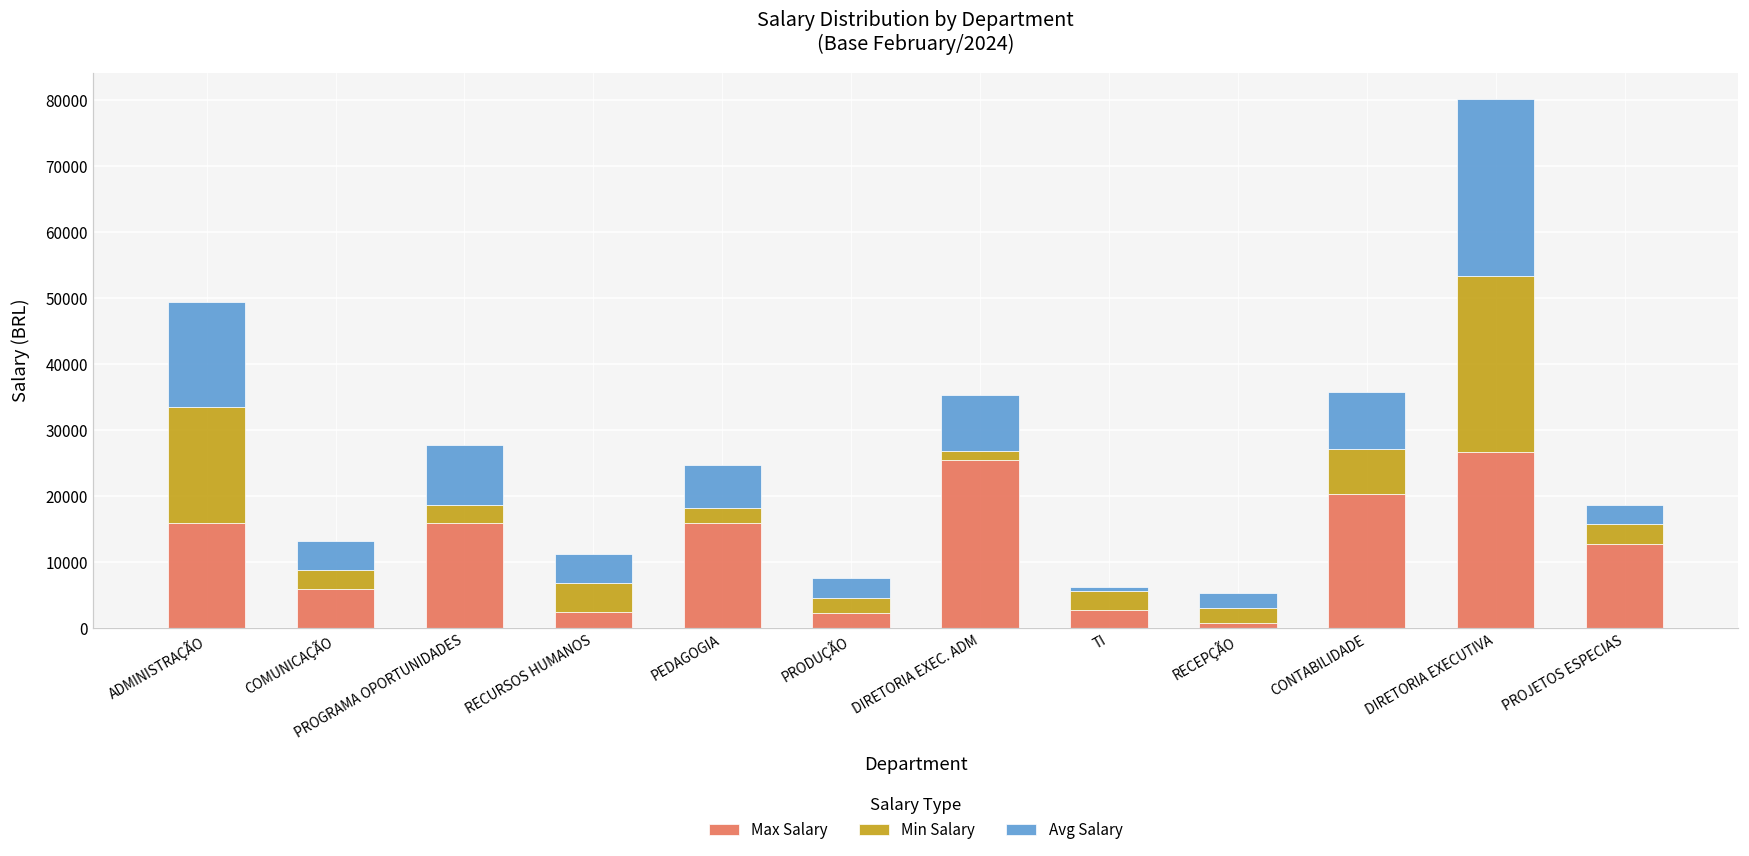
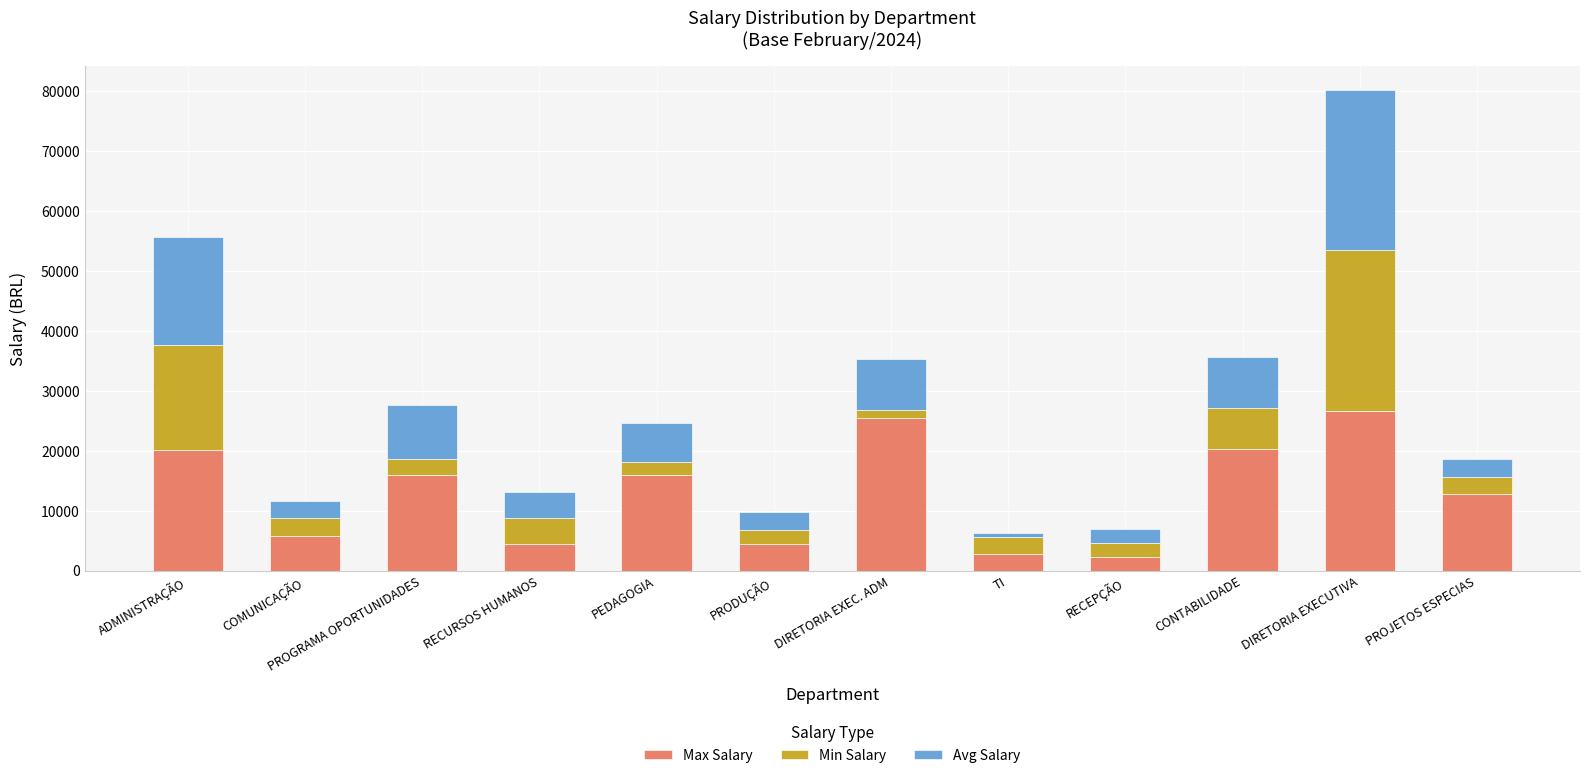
  {
    "Max Salary": {
-     "ADMINISTRAÇÃO": 16000,
+     "ADMINISTRAÇÃO": 20000,
      "COMUNICAÇÃO": 6000,
      "PROGRAMA OPORTUNIDADES": 16000,
-     "RECURSOS HUMANOS": 2000,
+     "RECURSOS HUMANOS": 4000,
      "PEDAGOGIA": 16000,
-     "PRODUÇÃO": 2000,
+     "PRODUÇÃO": 4000,
      "DIRETORIA EXEC. ADM": 25000,
      "TI": 3000,
-     "RECEPÇÃO": 1000,
+     "RECEPÇÃO": 2000,
      "CONTABILIDADE": 20000,
      "DIRETORIA EXECUTIVA": 27000,
      "PROJETOS ESPECIAS": 13000
    },
    "Min Salary": {
      "ADMINISTRAÇÃO": 18000,
      "COMUNICAÇÃO": 3000,
      "PROGRAMA OPORTUNIDADES": 3000,
      "RECURSOS HUMANOS": 4000,
      "PEDAGOGIA": 2000,
      "PRODUÇÃO": 2000,
      "DIRETORIA EXEC. ADM": 1000,
      "TI": 3000,
      "RECEPÇÃO": 2000,
      "CONTABILIDADE": 7000,
      "DIRETORIA EXECUTIVA": 27000,
      "PROJETOS ESPECIAS": 3000
    },
    "Avg Salary": {
-     "ADMINISTRAÇÃO": 16000,
-     "COMUNICAÇÃO": 4000,
+     "ADMINISTRAÇÃO": 18000,
+     "COMUNICAÇÃO": 3000,
      "PROGRAMA OPORTUNIDADES": 9000,
      "RECURSOS HUMANOS": 4000,
      "PEDAGOGIA": 6000,
      "PRODUÇÃO": 3000,
      "DIRETORIA EXEC. ADM": 8000,
      "TI": 1000,
      "RECEPÇÃO": 2000,
      "CONTABILIDADE": 9000,
      "DIRETORIA EXECUTIVA": 27000,
      "PROJETOS ESPECIAS": 3000
    }
  }
